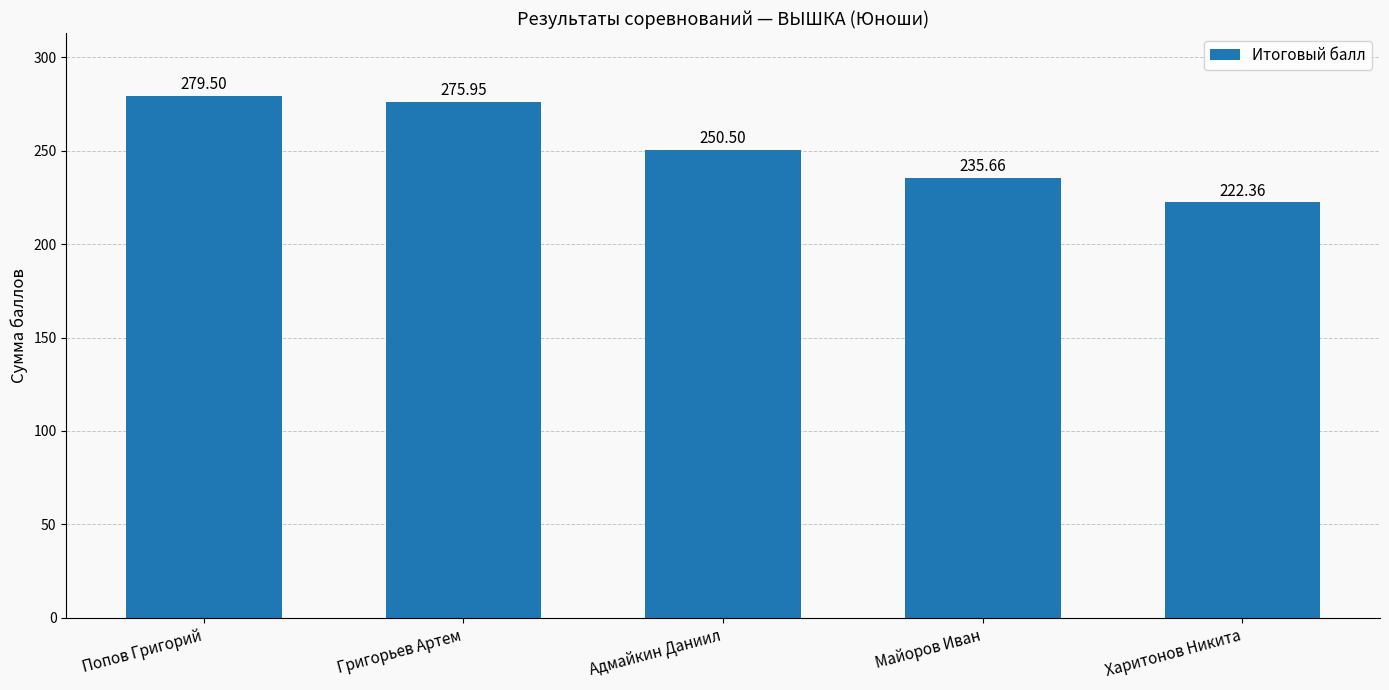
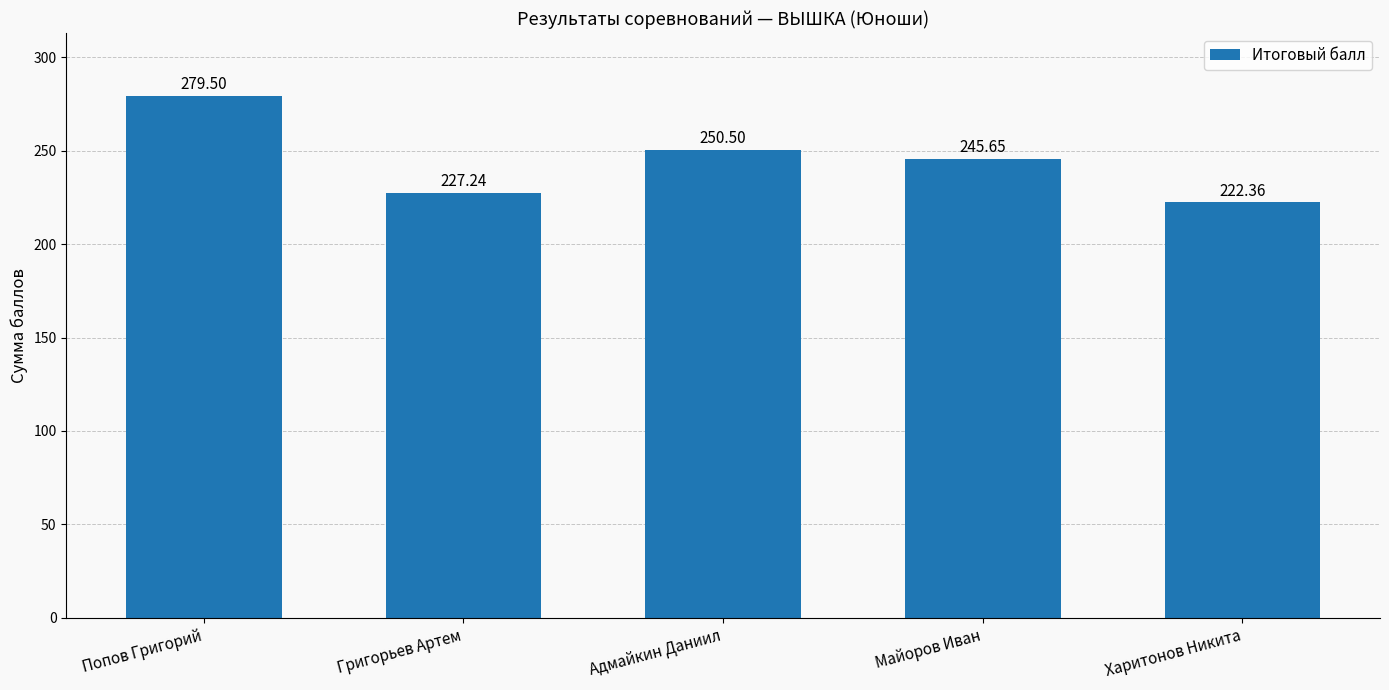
  {
    "Попов Григорий": 279.50,
-   "Григорьев Артем": 275.95,
+   "Григорьев Артем": 227.24,
    "Адмайкин Даниил": 250.50,
-   "Майоров Иван": 235.66,
+   "Майоров Иван": 245.65,
    "Харитонов Никита": 222.36
  }
